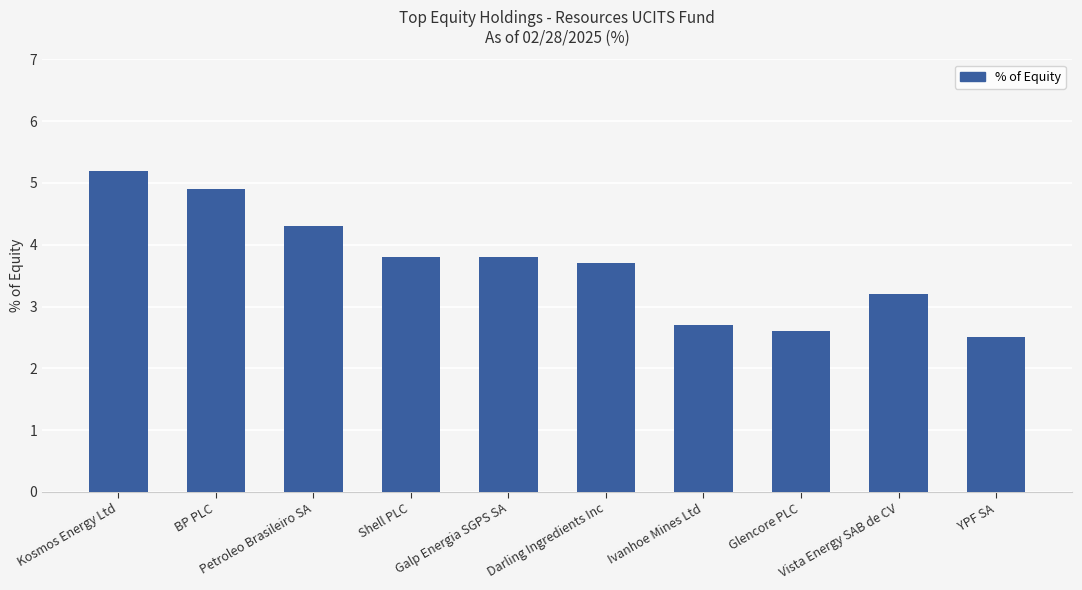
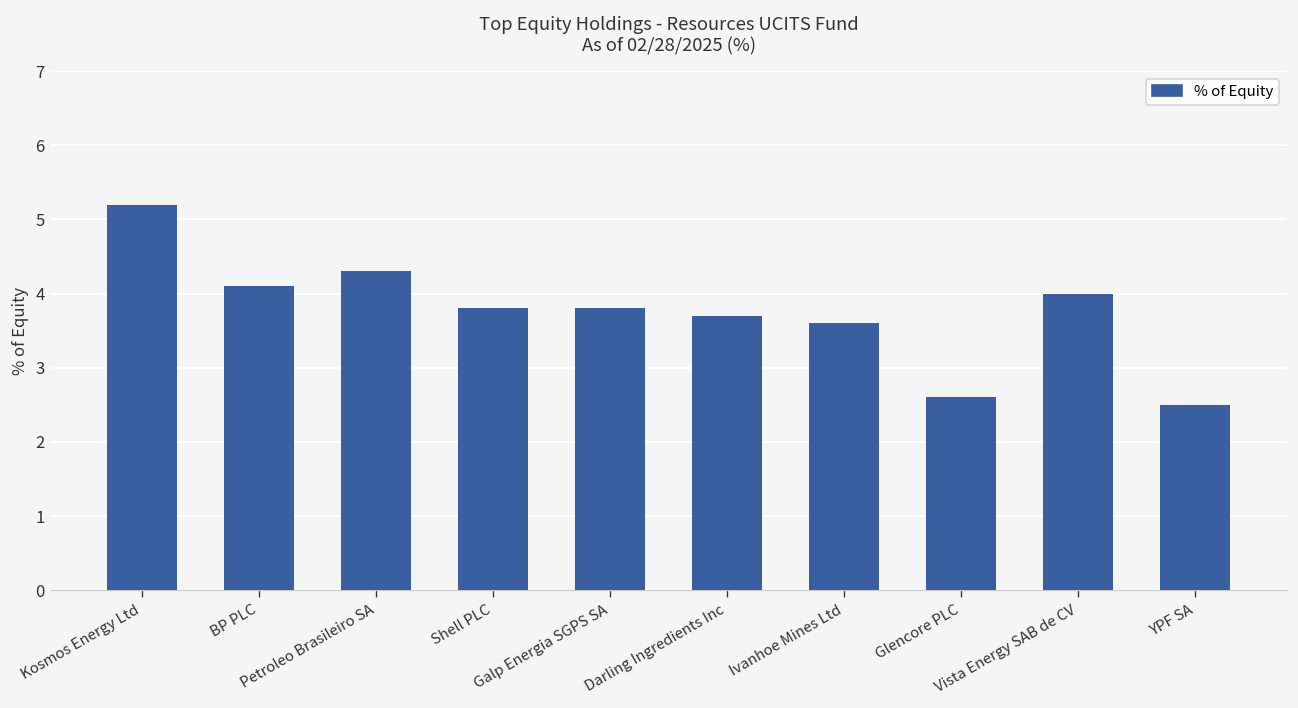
  {
    "Kosmos Energy Ltd": 5.2,
-   "BP PLC": 4.9,
+   "BP PLC": 4.1,
    "Petroleo Brasileiro SA": 4.3,
    "Shell PLC": 3.8,
    "Galp Energia SGPS SA": 3.8,
    "Darling Ingredients Inc": 3.7,
-   "Ivanhoe Mines Ltd": 2.7,
+   "Ivanhoe Mines Ltd": 3.6,
    "Glencore PLC": 2.6,
-   "Vista Energy SAB de CV": 3.2,
+   "Vista Energy SAB de CV": 4.0,
    "YPF SA": 2.5
  }
